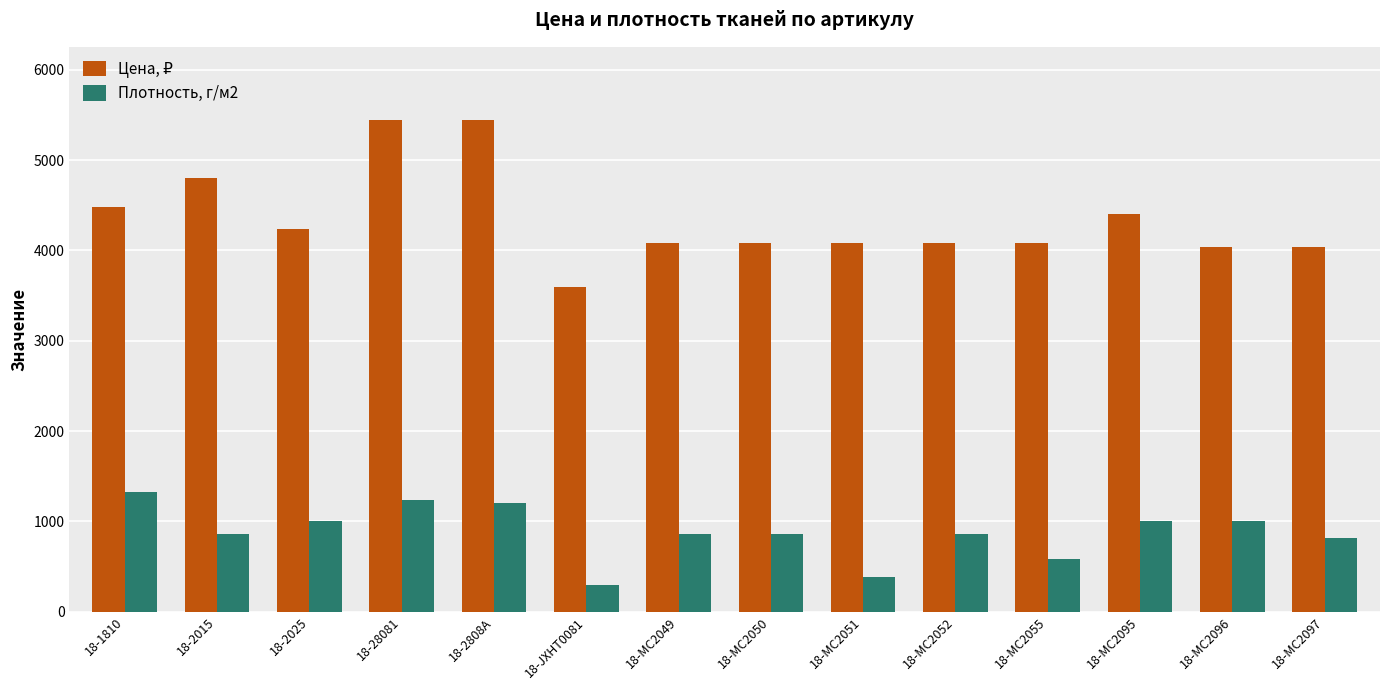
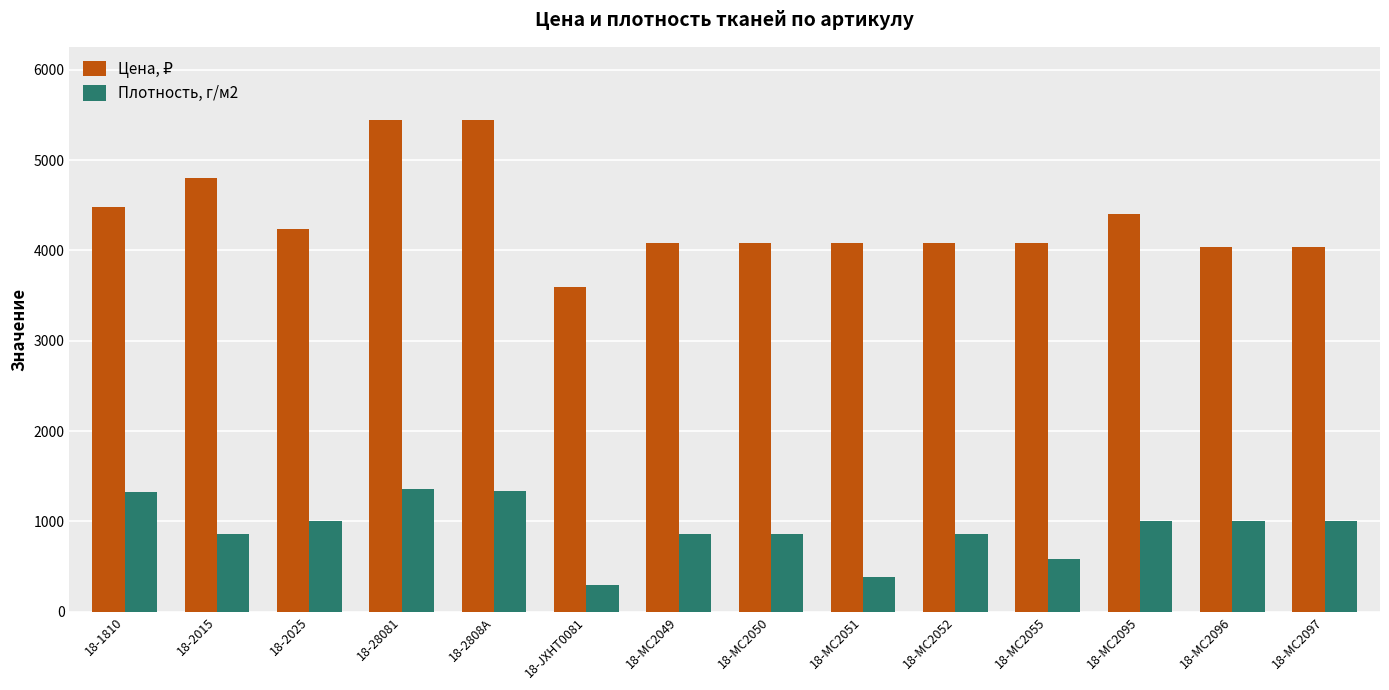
  {
    "Цена, ₽": {
      "18-1810": 4500,
      "18-2015": 4800,
      "18-2025": 4200,
      "18-28081": 5400,
      "18-2808A": 5400,
      "18-JXHT0081": 3600,
      "18-MC2049": 4100,
      "18-MC2050": 4100,
      "18-MC2051": 4100,
      "18-MC2052": 4100,
      "18-MC2055": 4100,
      "18-MC2095": 4400,
      "18-MC2096": 4000,
      "18-MC2097": 4000
    },
    "Плотность, г/м2": {
      "18-1810": 1300,
      "18-2015": 900,
      "18-2025": 1000,
-     "18-28081": 1200,
-     "18-2808A": 1200,
+     "18-28081": 1400,
+     "18-2808A": 1300,
      "18-JXHT0081": 300,
      "18-MC2049": 900,
      "18-MC2050": 900,
      "18-MC2051": 400,
      "18-MC2052": 900,
      "18-MC2055": 600,
      "18-MC2095": 1000,
      "18-MC2096": 1000,
-     "18-MC2097": 800
+     "18-MC2097": 1000
    }
  }
